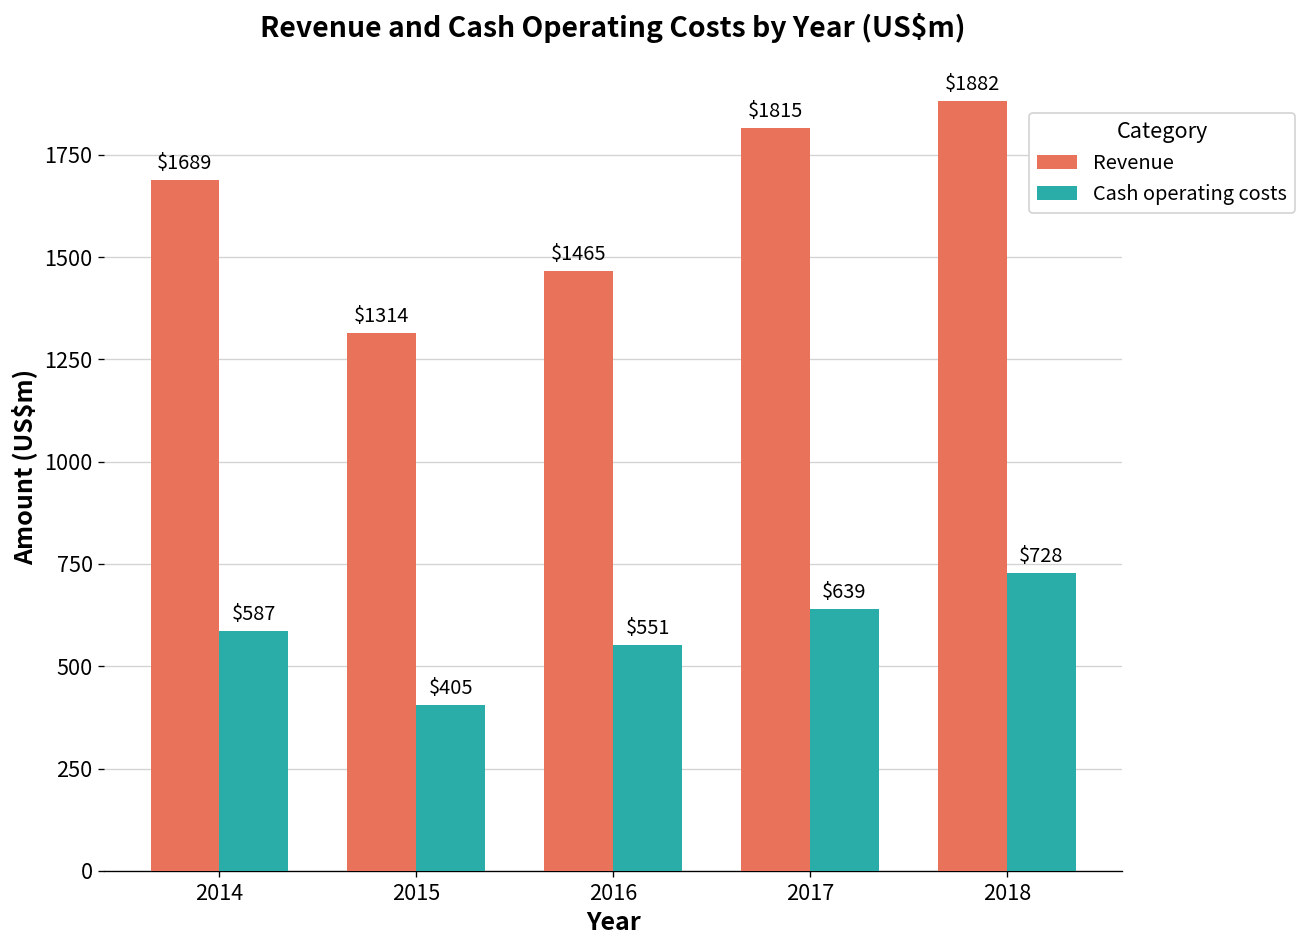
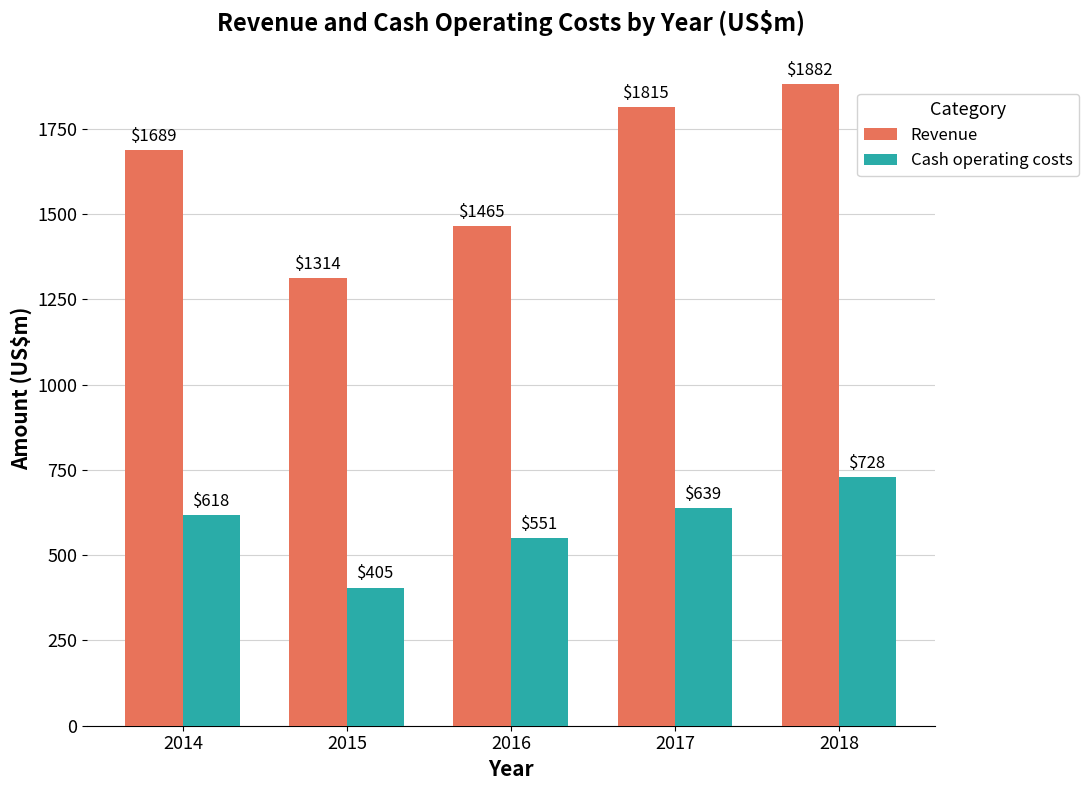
  {
    "Revenue": {
      "2014": "$1689",
      "2015": "$1314",
      "2016": "$1465",
      "2017": "$1815",
      "2018": "$1882"
    },
    "Cash operating costs": {
-     "2014": "$587",
+     "2014": "$618",
      "2015": "$405",
      "2016": "$551",
      "2017": "$639",
      "2018": "$728"
    }
  }
